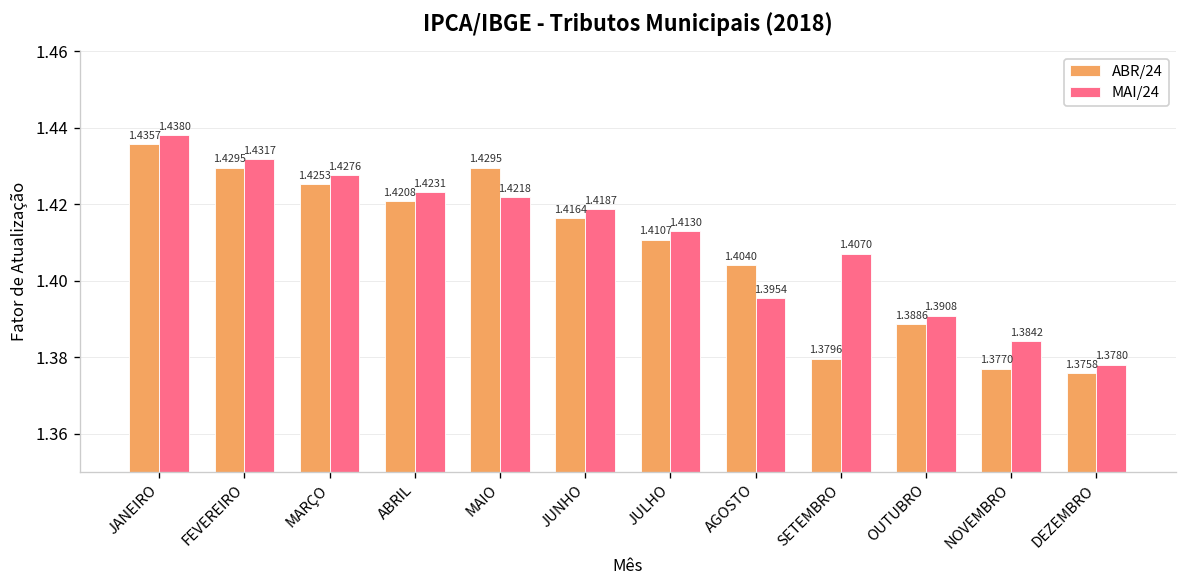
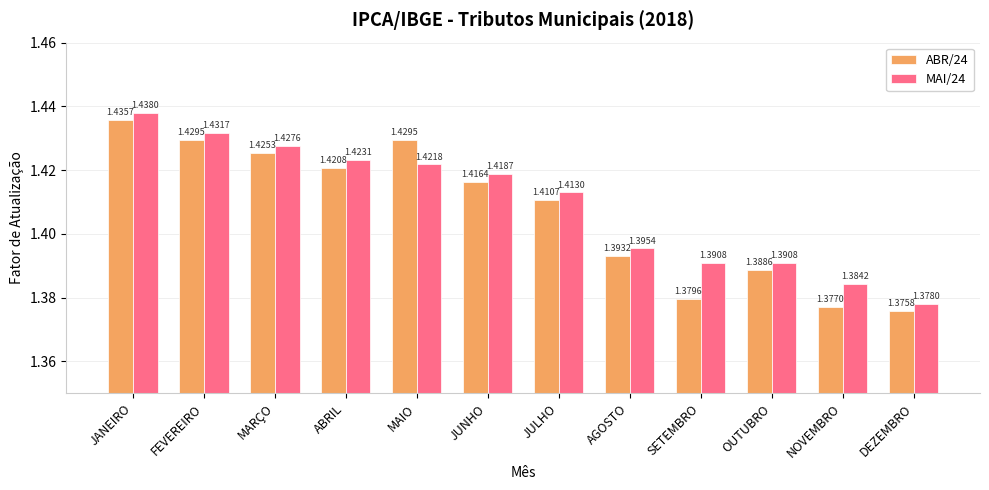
  {
    "ABR/24": {
      "JANEIRO": 1.4357,
      "FEVEREIRO": 1.4295,
      "MARÇO": 1.4253,
      "ABRIL": 1.4208,
      "MAIO": 1.4295,
      "JUNHO": 1.4164,
      "JULHO": 1.4107,
-     "AGOSTO": 1.4040,
+     "AGOSTO": 1.3932,
      "SETEMBRO": 1.3796,
      "OUTUBRO": 1.3886,
      "NOVEMBRO": 1.3770,
      "DEZEMBRO": 1.3758
    },
    "MAI/24": {
      "JANEIRO": 1.4380,
      "FEVEREIRO": 1.4317,
      "MARÇO": 1.4276,
      "ABRIL": 1.4231,
      "MAIO": 1.4218,
      "JUNHO": 1.4187,
      "JULHO": 1.4130,
      "AGOSTO": 1.3954,
-     "SETEMBRO": 1.4070,
+     "SETEMBRO": 1.3908,
      "OUTUBRO": 1.3908,
      "NOVEMBRO": 1.3842,
      "DEZEMBRO": 1.3780
    }
  }
